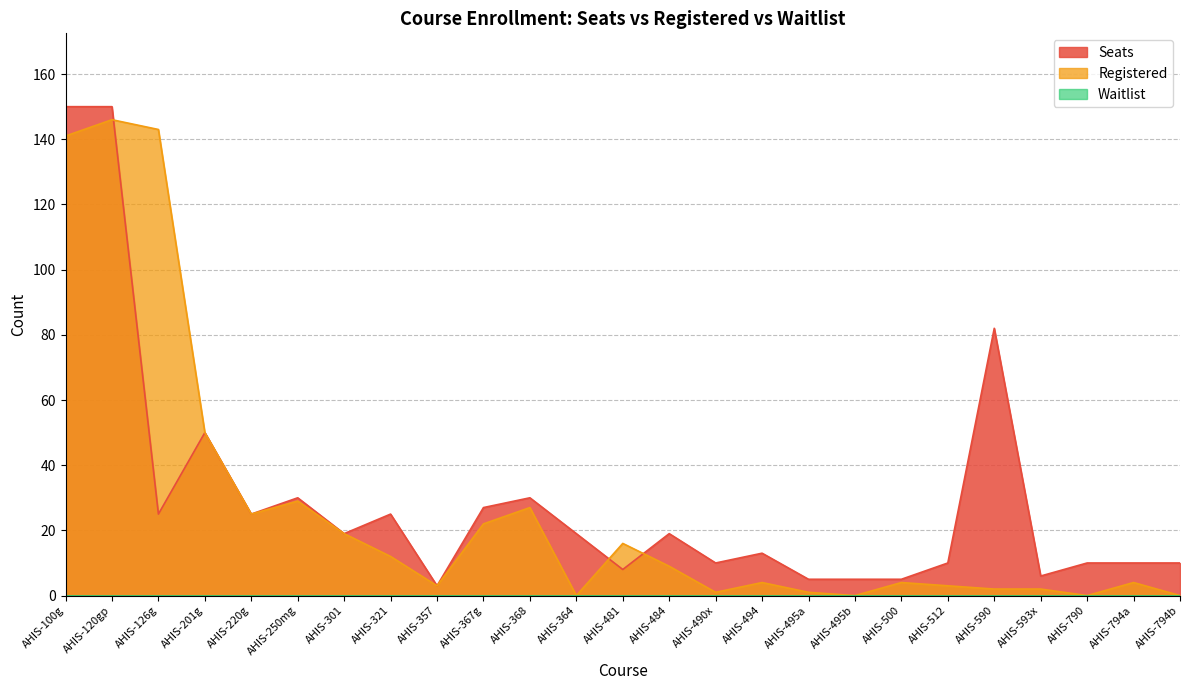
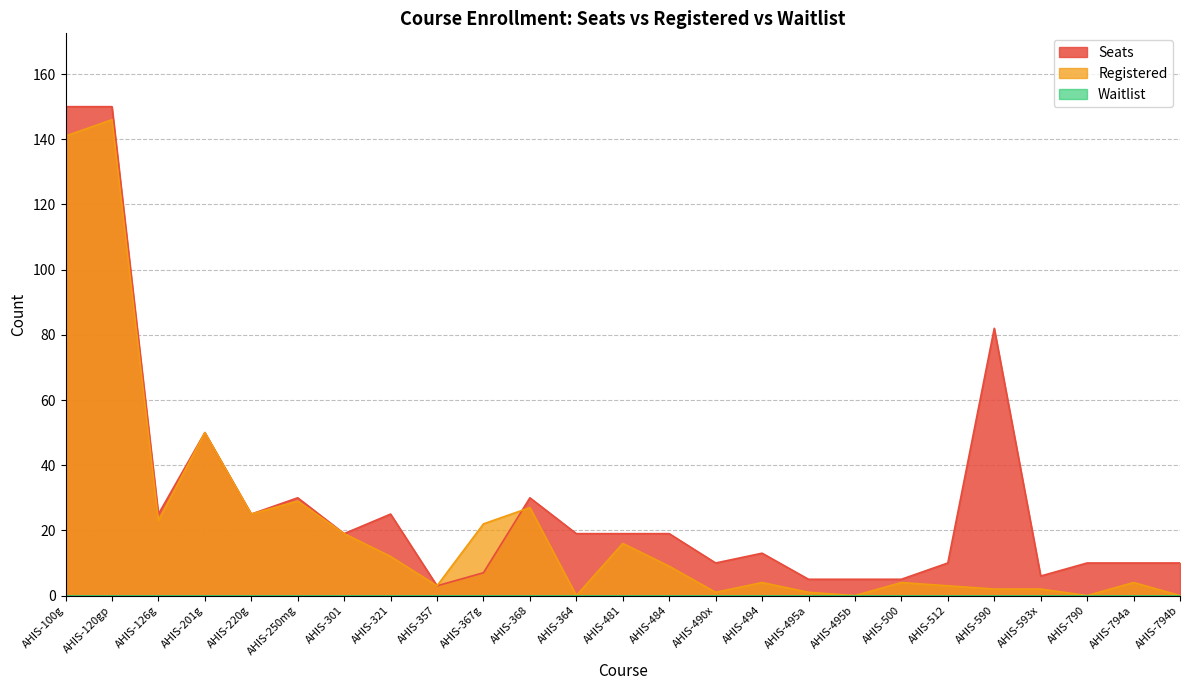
  {
    "Seats": {
      "AHIS-100g": 150,
      "AHIS-120gp": 150,
      "AHIS-126g": 25,
      "AHIS-250mg": 30,
      "AHIS-321": 25,
-     "AHIS-367g": 27,
+     "AHIS-367g": 7,
      "AHIS-368": 30,
      "AHIS-364": 19,
-     "AHIS-481": 8,
+     "AHIS-481": 19,
      "AHIS-484": 19,
      "AHIS-490x": 10,
      "AHIS-494": 13,
      "AHIS-495a": 5,
      "AHIS-495b": 5,
      "AHIS-500": 5,
      "AHIS-512": 10,
      "AHIS-590": 82,
      "AHIS-593x": 6,
      "AHIS-790": 10,
      "AHIS-794a": 10,
      "AHIS-794b": 10
    },
    "Registered": {
      "AHIS-100g": 141,
      "AHIS-120gp": 146,
-     "AHIS-126g": 143,
+     "AHIS-126g": 23,
      "AHIS-250mg": 29,
      "AHIS-321": 12,
      "AHIS-367g": 22,
      "AHIS-368": 27,
      "AHIS-481": 16,
      "AHIS-484": 9,
      "AHIS-490x": 1,
      "AHIS-494": 4,
      "AHIS-495a": 1,
      "AHIS-500": 4,
      "AHIS-512": 3,
      "AHIS-590": 2,
      "AHIS-593x": 2,
      "AHIS-794a": 4
    },
    "Waitlist": {
      "AHIS-100g": 0,
      "AHIS-120gp": 0,
      "AHIS-126g": 0,
      "AHIS-201g": 0,
      "AHIS-220g": 0,
      "AHIS-250mg": 0,
      "AHIS-301": 0,
      "AHIS-321": 0,
      "AHIS-357": 0,
      "AHIS-367g": 0,
      "AHIS-368": 0,
      "AHIS-481": 0,
      "AHIS-484": 0,
      "AHIS-490x": 0,
      "AHIS-494": 0,
      "AHIS-495a": 0,
      "AHIS-500": 0,
      "AHIS-512": 0,
      "AHIS-590": 0,
      "AHIS-593x": 0,
      "AHIS-794a": 0
    }
  }
